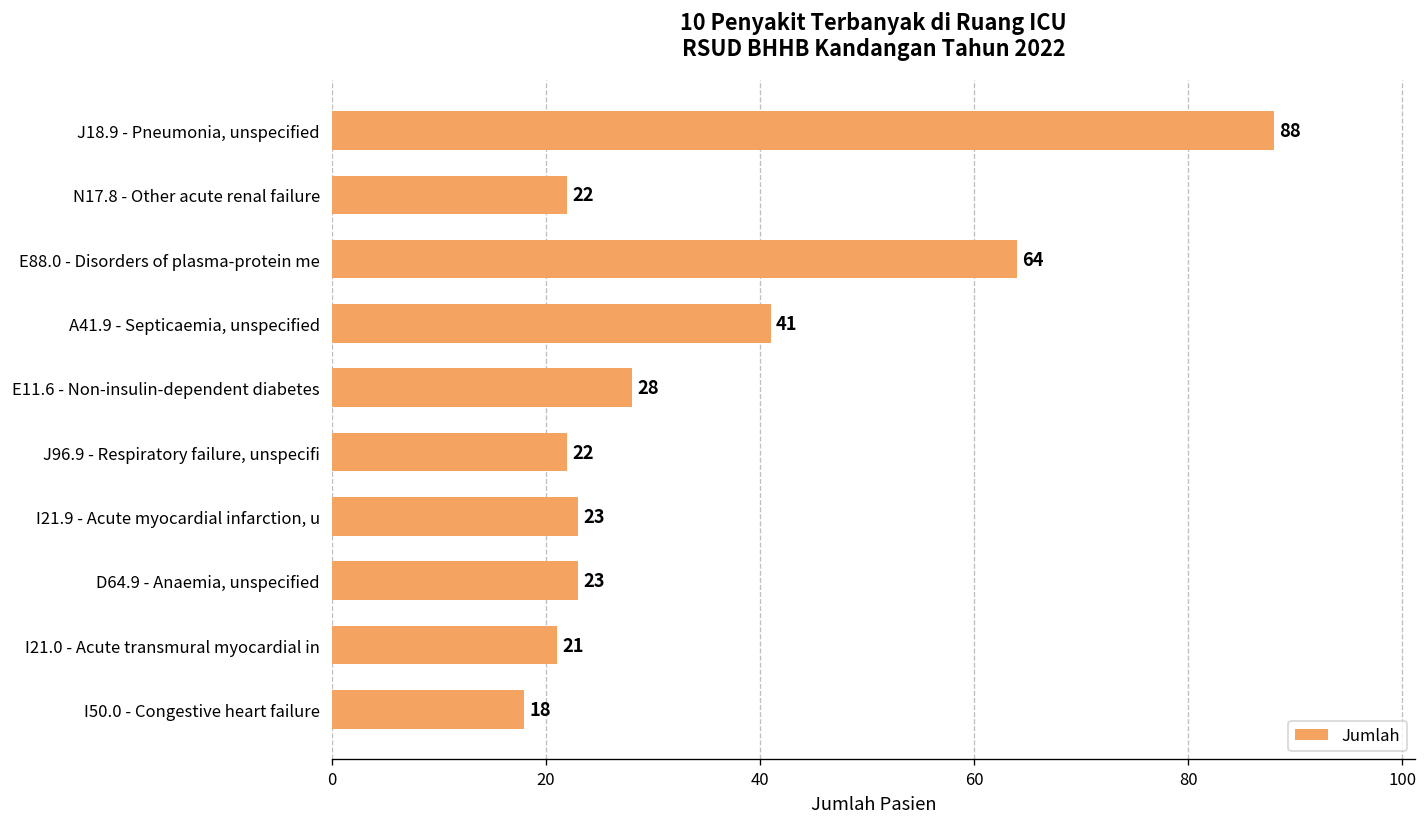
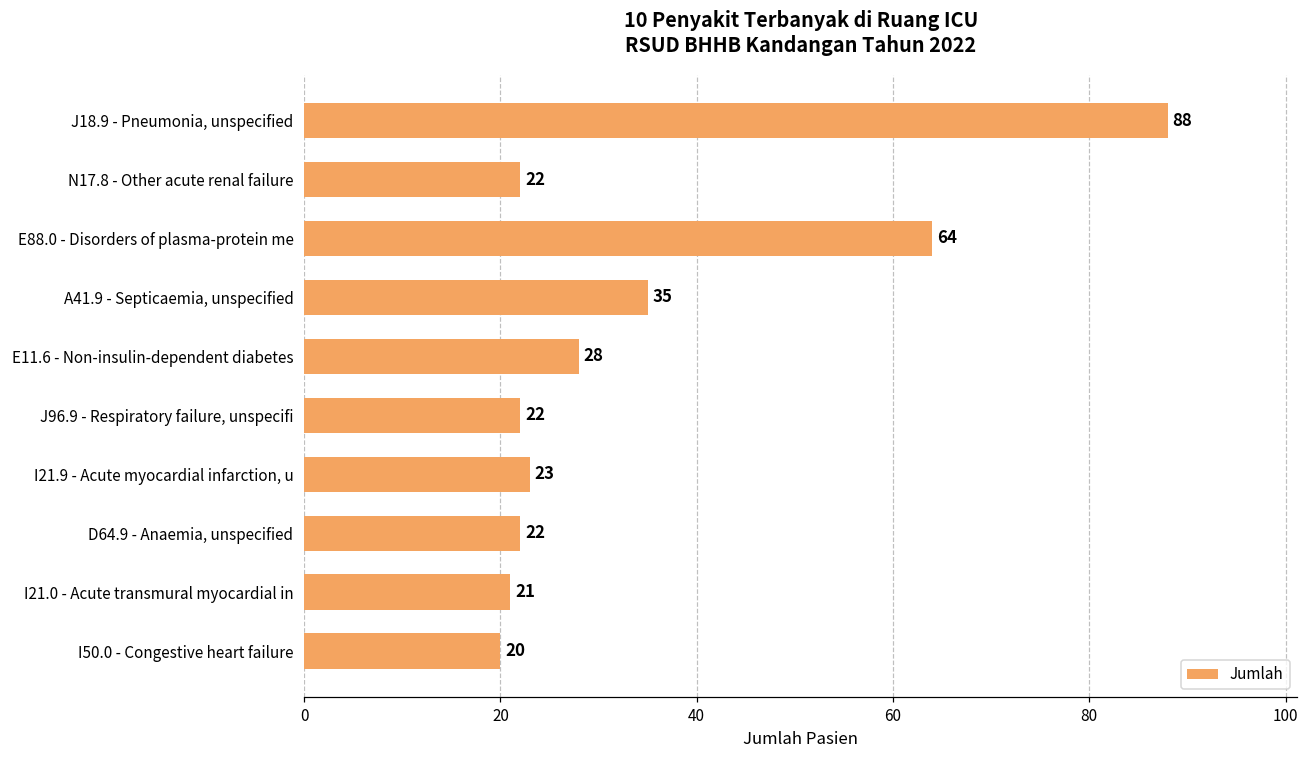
  {
    "J18.9 - Pneumonia, unspecified": 88,
    "N17.8 - Other acute renal failure": 22,
    "E88.0 - Disorders of plasma-protein me": 64,
-   "A41.9 - Septicaemia, unspecified": 41,
+   "A41.9 - Septicaemia, unspecified": 35,
    "E11.6 - Non-insulin-dependent diabetes": 28,
    "J96.9 - Respiratory failure, unspecifi": 22,
    "I21.9 - Acute myocardial infarction, u": 23,
-   "D64.9 - Anaemia, unspecified": 23,
+   "D64.9 - Anaemia, unspecified": 22,
    "I21.0 - Acute transmural myocardial in": 21,
-   "I50.0 - Congestive heart failure": 18
+   "I50.0 - Congestive heart failure": 20
  }
